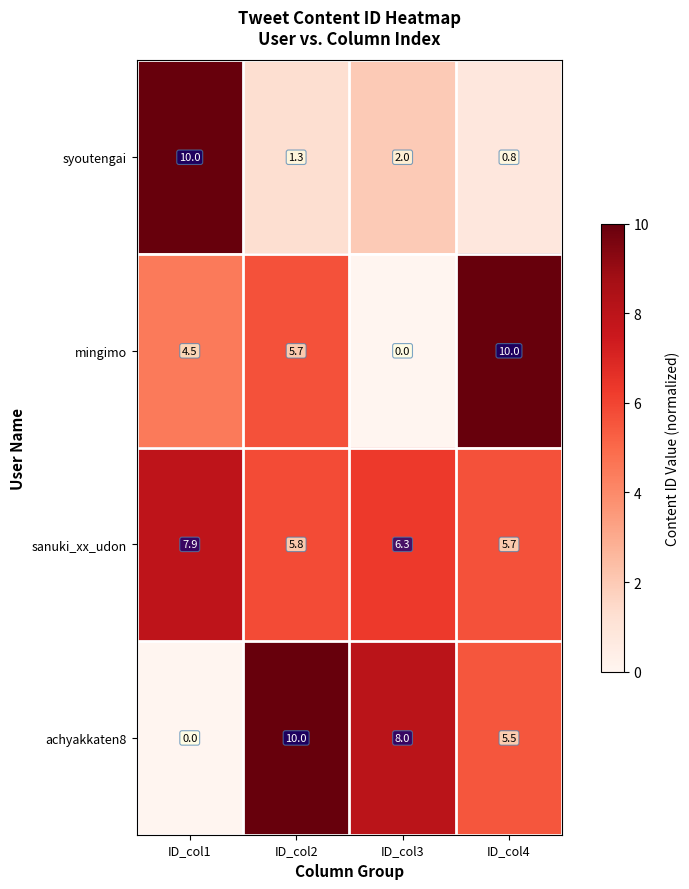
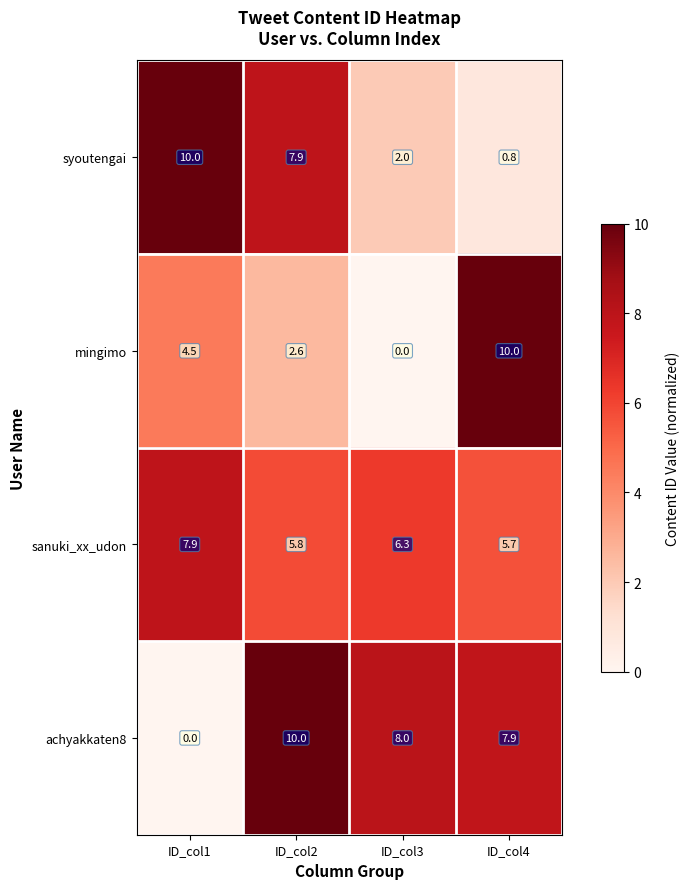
  {
    "syoutengai": {
-     "ID_col2": 1.3
+     "ID_col2": 7.9
    },
    "mingimo": {
-     "ID_col2": 5.7
+     "ID_col2": 2.6
    },
    "achyakkaten8": {
-     "ID_col4": 5.5
+     "ID_col4": 7.9
    }
  }
